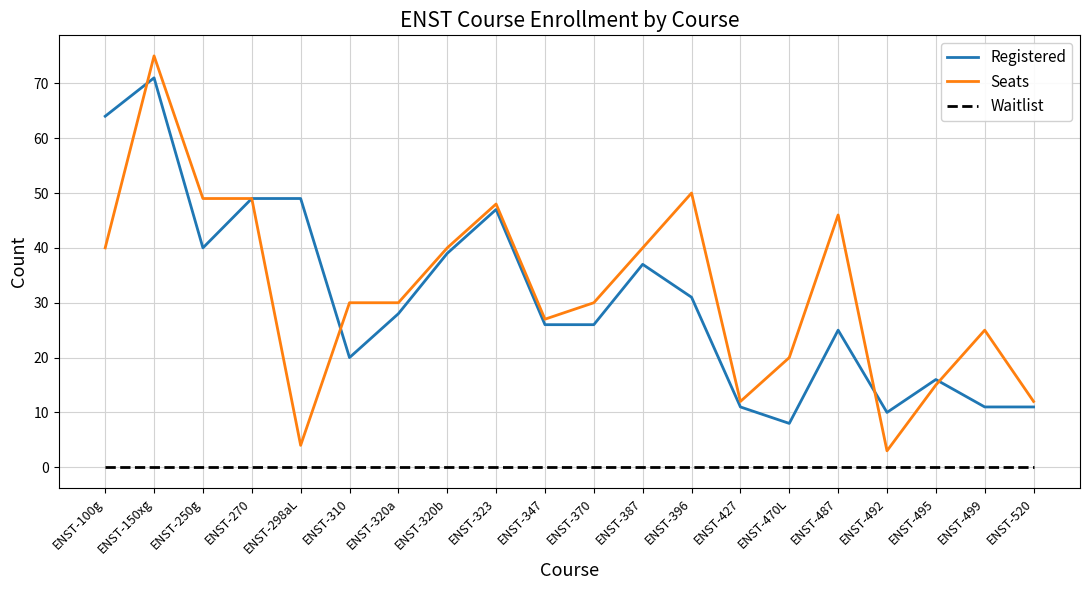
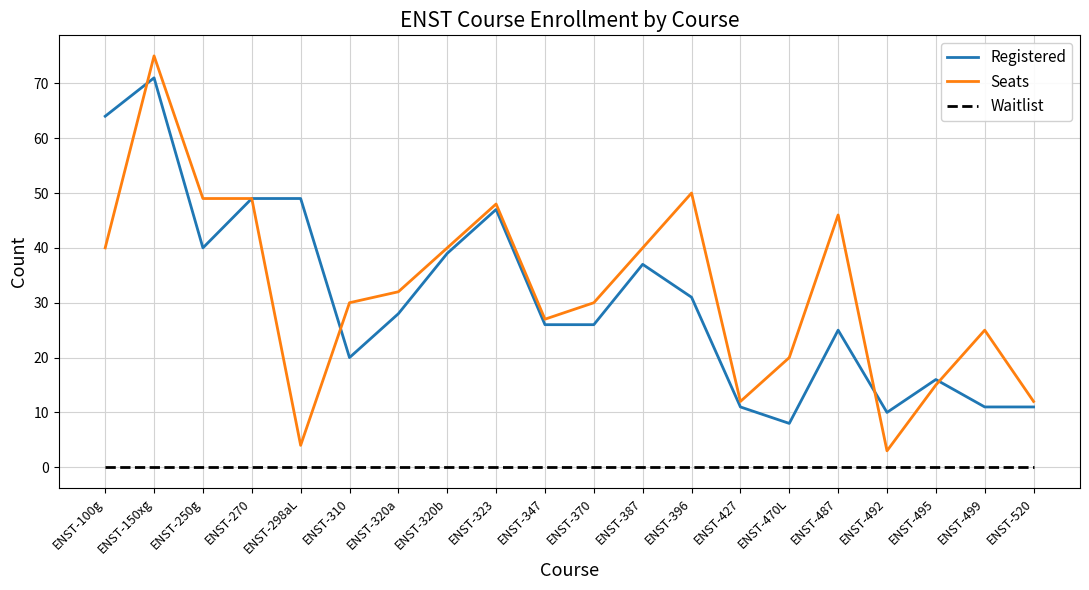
  {
    "Registered": {
      "ENST-100g": 64,
      "ENST-150xg": 71,
      "ENST-250g": 40,
      "ENST-298aL": 49,
      "ENST-310": 20,
      "ENST-320a": 28,
      "ENST-320b": 39,
      "ENST-323": 47,
      "ENST-347": 26,
      "ENST-370": 26,
      "ENST-387": 37,
      "ENST-396": 31,
      "ENST-427": 11,
      "ENST-470L": 8,
      "ENST-487": 25,
      "ENST-492": 10,
      "ENST-495": 16,
      "ENST-499": 11,
      "ENST-520": 11
    },
    "Seats": {
      "ENST-100g": 40,
      "ENST-150xg": 75,
      "ENST-250g": 49,
      "ENST-298aL": 4,
      "ENST-310": 30,
-     "ENST-320a": 30,
+     "ENST-320a": 32,
      "ENST-320b": 40,
      "ENST-323": 48,
      "ENST-347": 27,
      "ENST-370": 30,
      "ENST-387": 40,
      "ENST-396": 50,
      "ENST-427": 12,
      "ENST-470L": 20,
      "ENST-487": 46,
      "ENST-492": 3,
      "ENST-495": 15,
      "ENST-499": 25,
      "ENST-520": 12
    },
    "Waitlist": {
      "ENST-100g": 0,
      "ENST-150xg": 0,
      "ENST-250g": 0,
      "ENST-270": 0,
      "ENST-298aL": 0,
      "ENST-310": 0,
      "ENST-320a": 0,
      "ENST-320b": 0,
      "ENST-323": 0,
      "ENST-347": 0,
      "ENST-370": 0,
      "ENST-387": 0,
      "ENST-396": 0,
      "ENST-427": 0,
      "ENST-470L": 0,
      "ENST-487": 0,
      "ENST-492": 0,
      "ENST-495": 0,
      "ENST-499": 0,
      "ENST-520": 0
    }
  }
